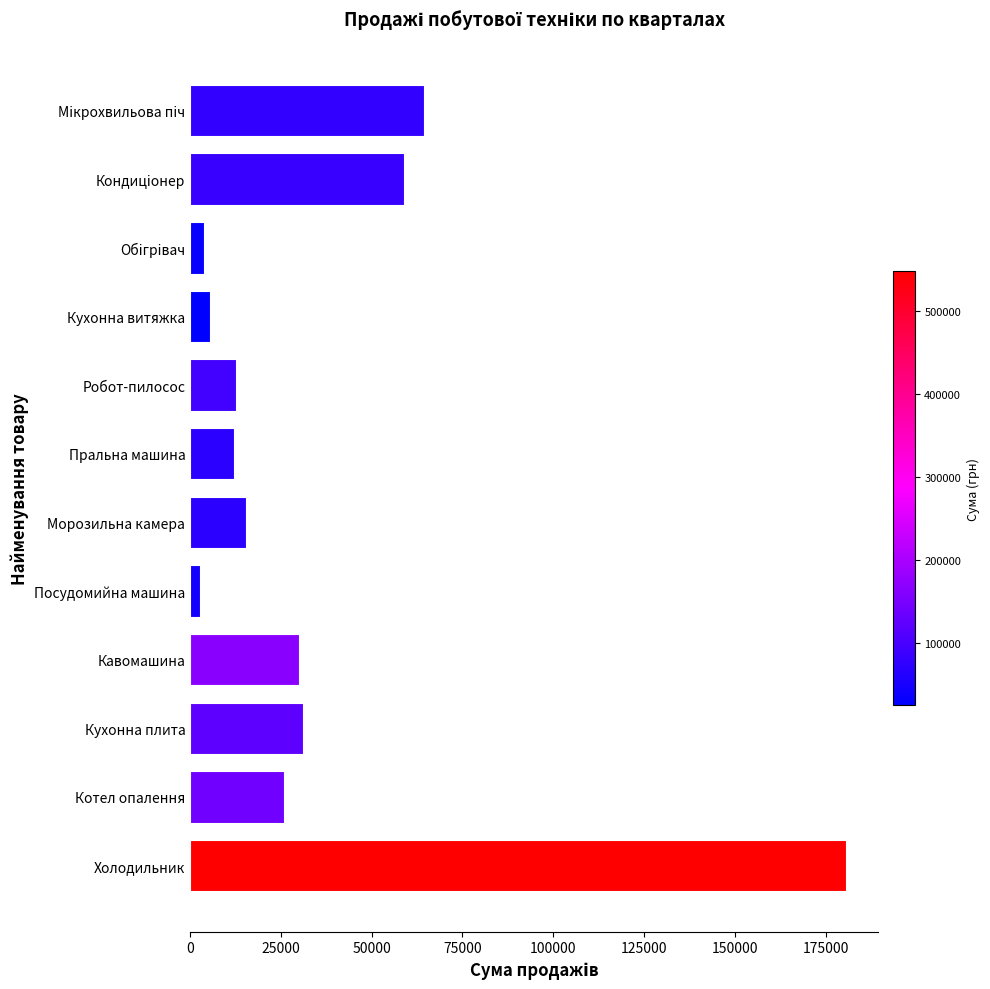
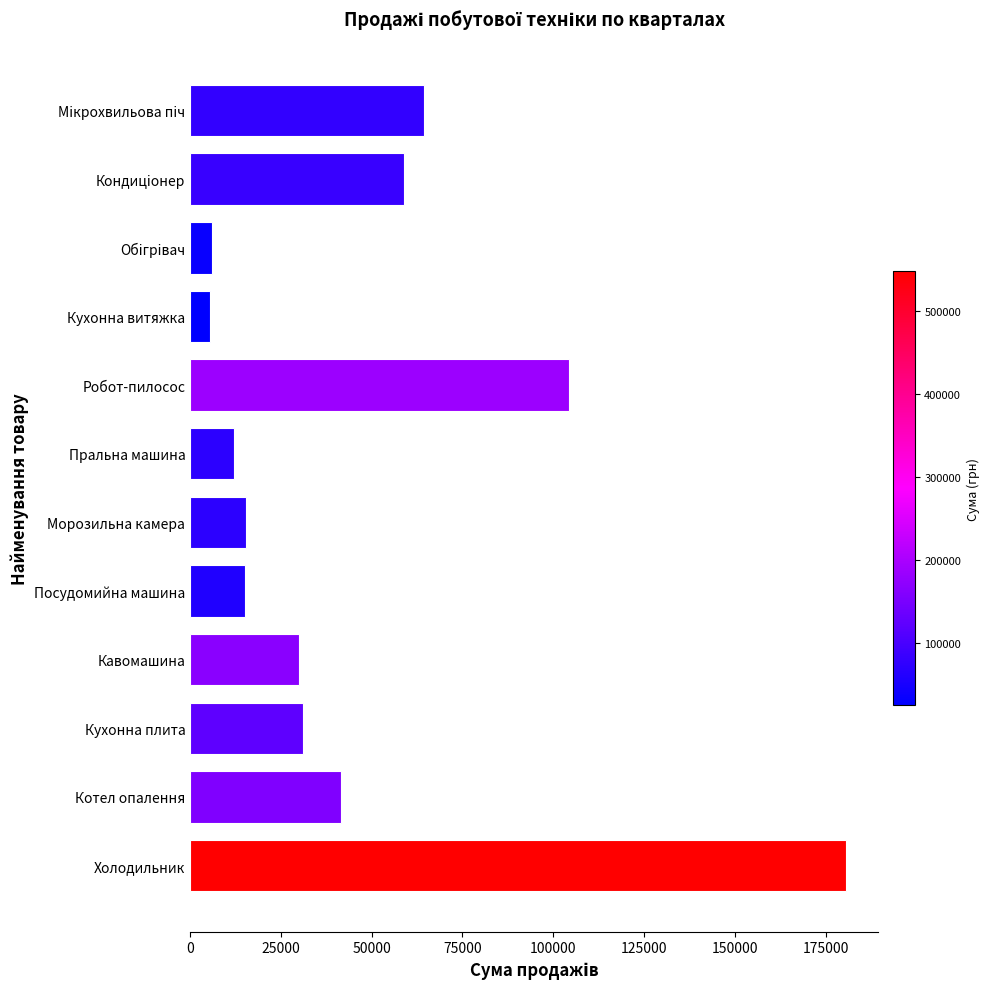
  {
    "Мікрохвильова піч": 64000,
    "Кондиціонер": 59000,
-   "Обігрівач": 4000,
+   "Обігрівач": 6000,
    "Кухонна витяжка": 6000,
-   "Робот-пилосос": 13000,
+   "Робот-пилосос": 104000,
    "Пральна машина": 12000,
    "Морозильна камера": 15000,
-   "Посудомийна машина": 3000,
+   "Посудомийна машина": 15000,
    "Кавомашина": 30000,
    "Кухонна плита": 31000,
-   "Котел опалення": 26000,
+   "Котел опалення": 42000,
    "Холодильник": 181000
  }
